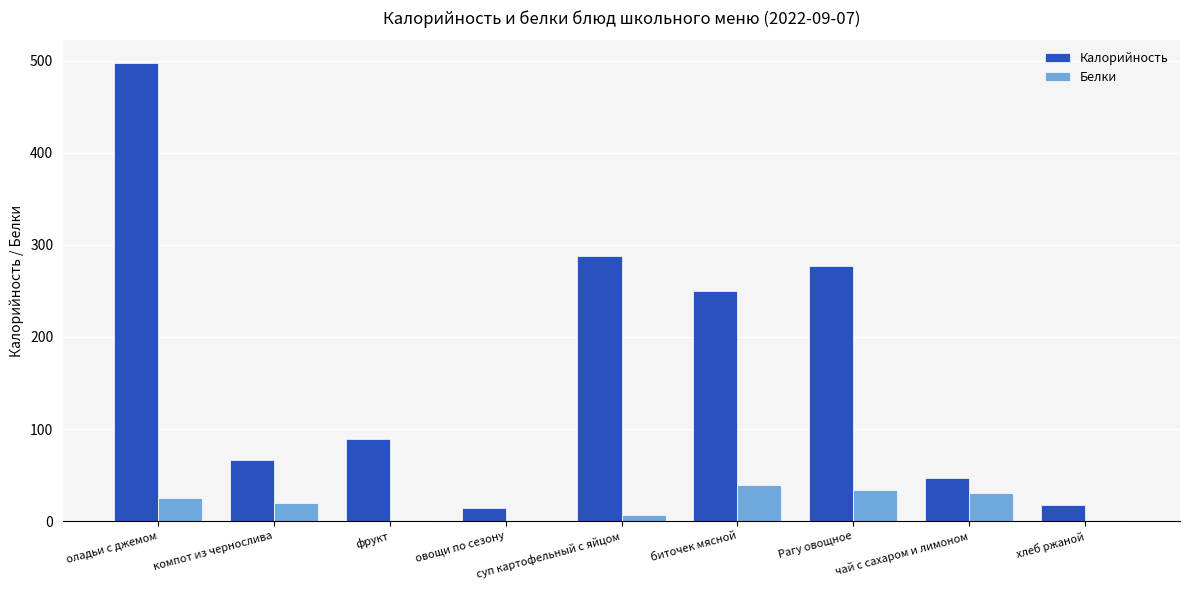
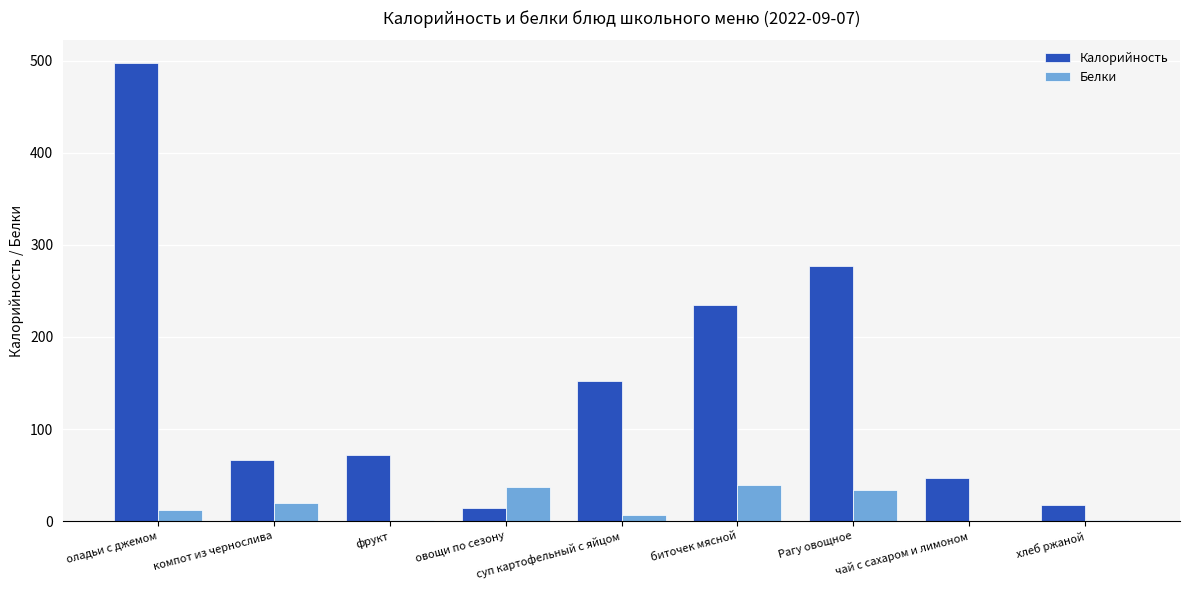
  {
    "Калорийность": {
      "оладьи с джемом": 500,
      "компот из чернослива": 70,
-     "фрукт": 90,
+     "фрукт": 70,
      "овощи по сезону": 10,
-     "суп картофельный с яйцом": 290,
-     "биточек мясной": 250,
+     "суп картофельный с яйцом": 150,
+     "биточек мясной": 240,
      "Рагу овощное": 280,
      "чай с сахаром и лимоном": 50,
      "хлеб ржаной": 20
    },
    "Белки": {
-     "оладьи с джемом": 20,
+     "оладьи с джемом": 10,
      "компот из чернослива": 20,
-     "овощи по сезону": 0,
+     "овощи по сезону": 40,
      "суп картофельный с яйцом": 10,
      "биточек мясной": 40,
      "Рагу овощное": 30,
-     "чай с сахаром и лимоном": 30
+     "чай с сахаром и лимоном": 0
    }
  }
